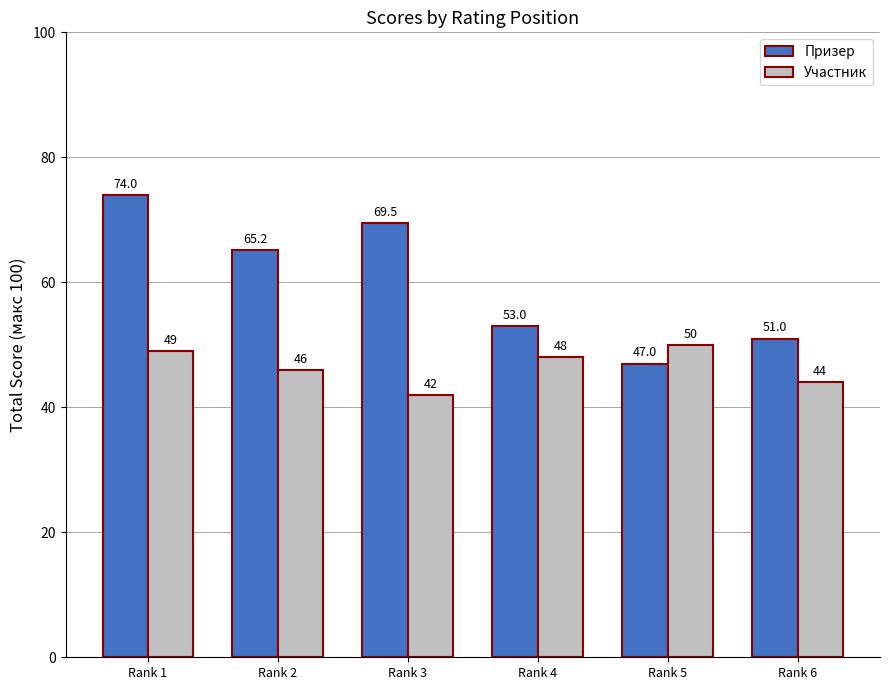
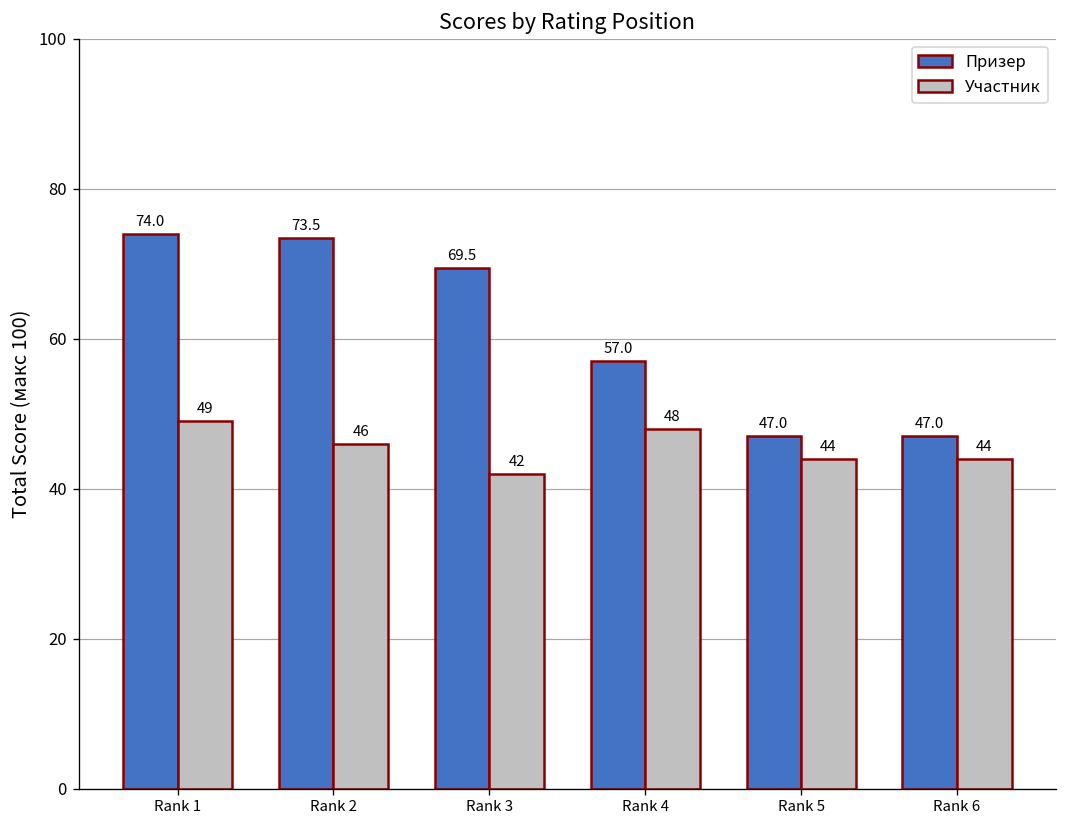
  {
    "Призер": {
      "Rank 1": 74.0,
-     "Rank 2": 65.2,
+     "Rank 2": 73.5,
      "Rank 3": 69.5,
-     "Rank 4": 53.0,
+     "Rank 4": 57.0,
      "Rank 5": 47.0,
-     "Rank 6": 51.0
+     "Rank 6": 47.0
    },
    "Участник": {
      "Rank 1": 49,
      "Rank 2": 46,
      "Rank 3": 42,
      "Rank 4": 48,
-     "Rank 5": 50,
+     "Rank 5": 44,
      "Rank 6": 44
    }
  }
